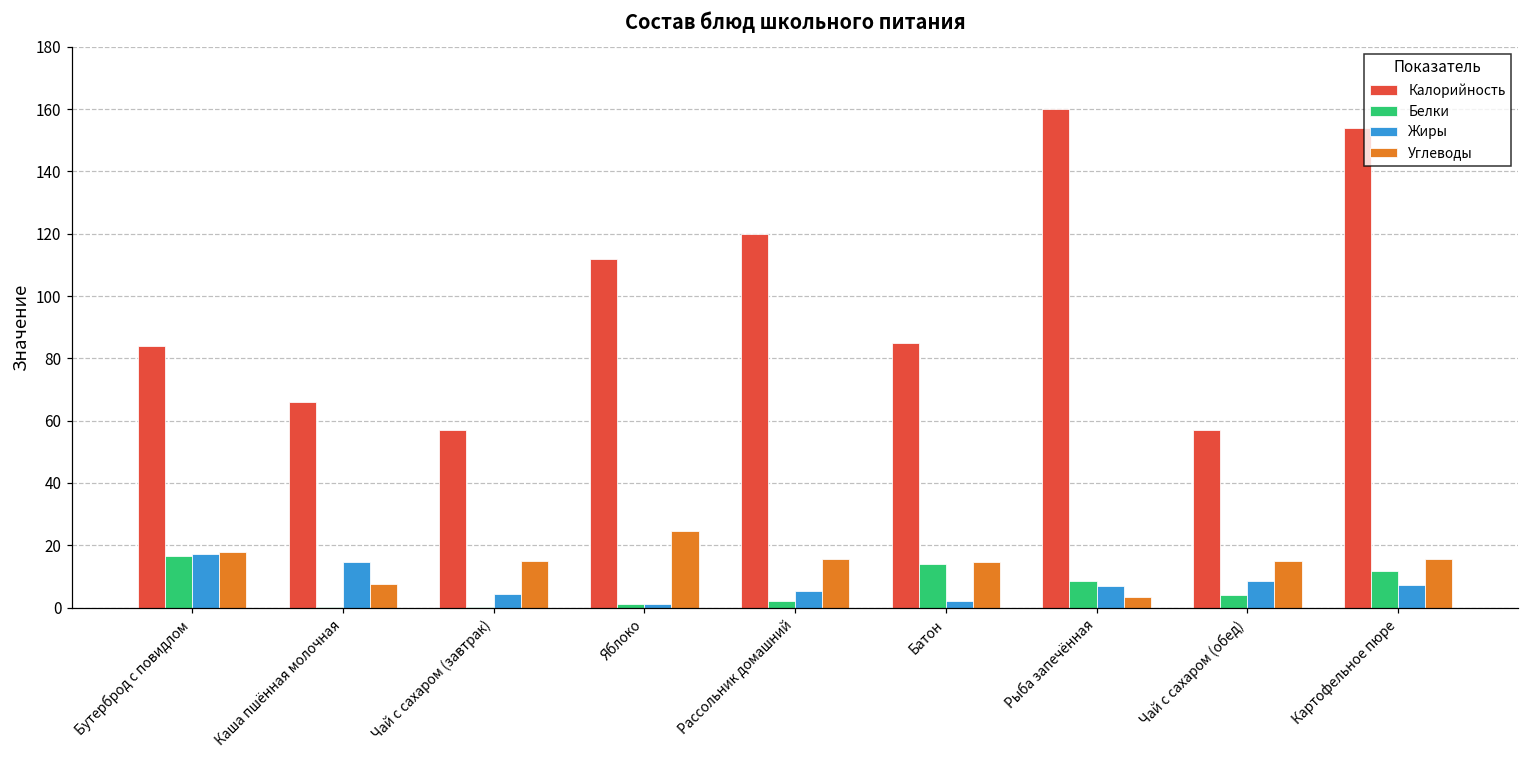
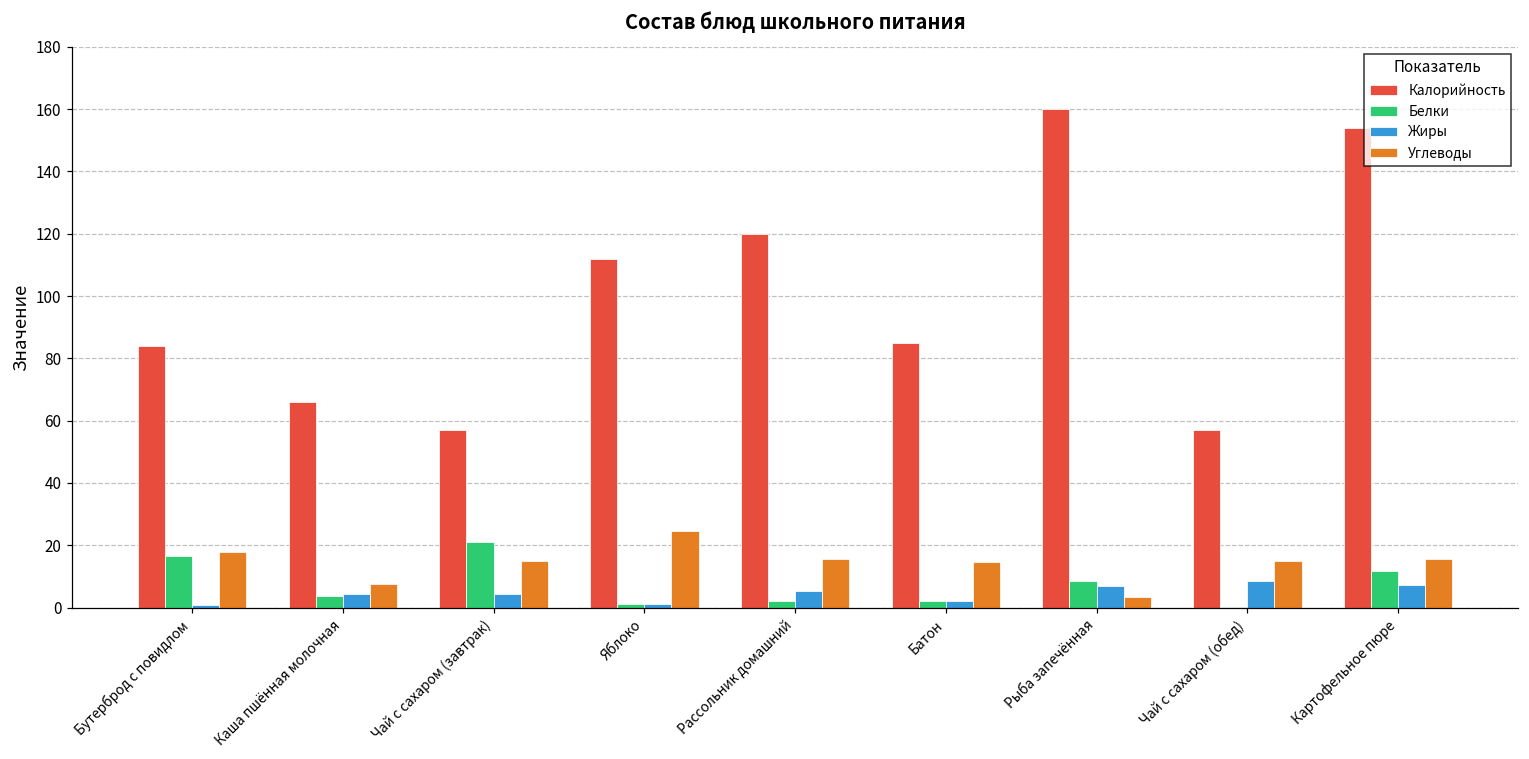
  {
    "Белки": {
      "Бутерброд с повидлом": 17,
-     "Каша пшённая молочная": 0,
-     "Чай с сахаром (завтрак)": 0,
+     "Каша пшённая молочная": 4,
+     "Чай с сахаром (завтрак)": 21,
      "Яблоко": 1,
      "Рассольник домашний": 2,
-     "Батон": 14,
+     "Батон": 2,
      "Рыба запечённая": 8,
-     "Чай с сахаром (обед)": 4,
+     "Чай с сахаром (обед)": 0,
      "Картофельное пюре": 12
    },
    "Жиры": {
-     "Бутерброд с повидлом": 17,
-     "Каша пшённая молочная": 15,
+     "Бутерброд с повидлом": 1,
+     "Каша пшённая молочная": 4,
      "Чай с сахаром (завтрак)": 4,
      "Яблоко": 1,
      "Рассольник домашний": 5,
      "Батон": 2,
      "Рыба запечённая": 7,
      "Чай с сахаром (обед)": 9,
      "Картофельное пюре": 7
    }
  }
